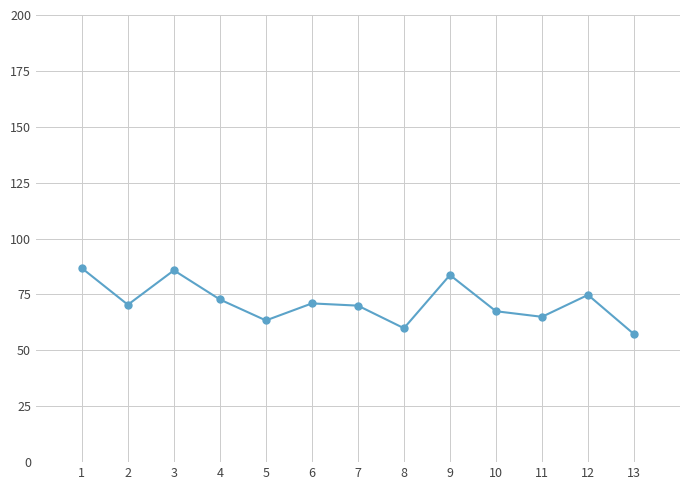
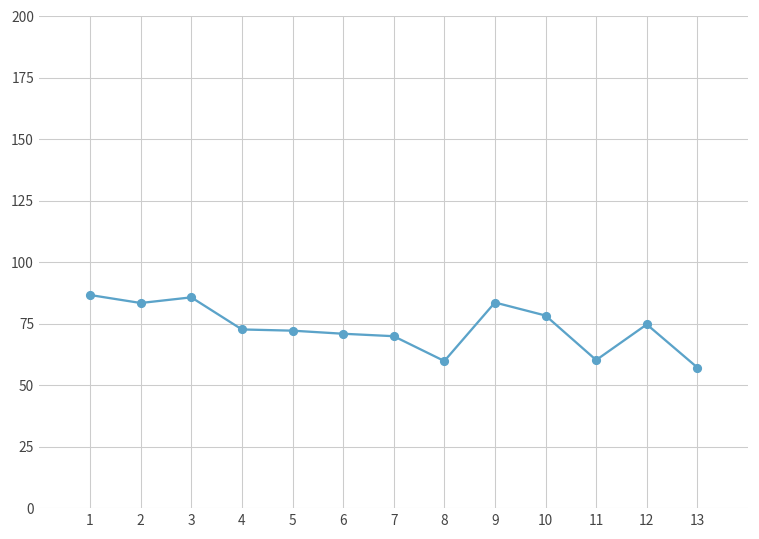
  {
    "1": 87,
-   "2": 70,
+   "2": 84,
    "3": 86,
    "4": 73,
-   "5": 63,
+   "5": 72,
    "6": 71,
    "7": 70,
    "8": 60,
    "9": 84,
-   "10": 68,
-   "11": 65,
+   "10": 78,
+   "11": 60,
    "12": 75,
    "13": 57
  }
